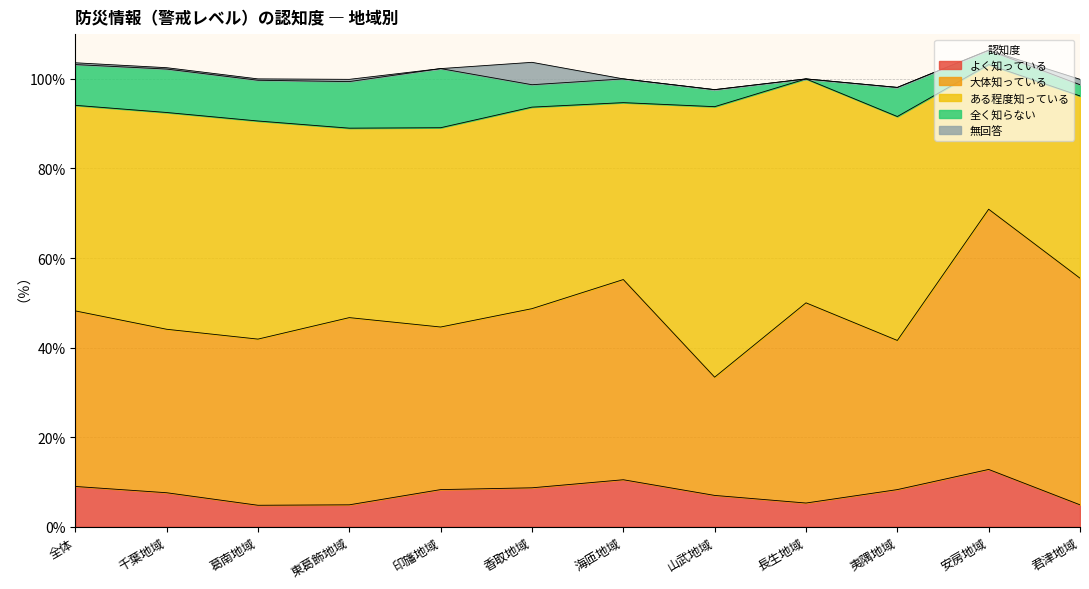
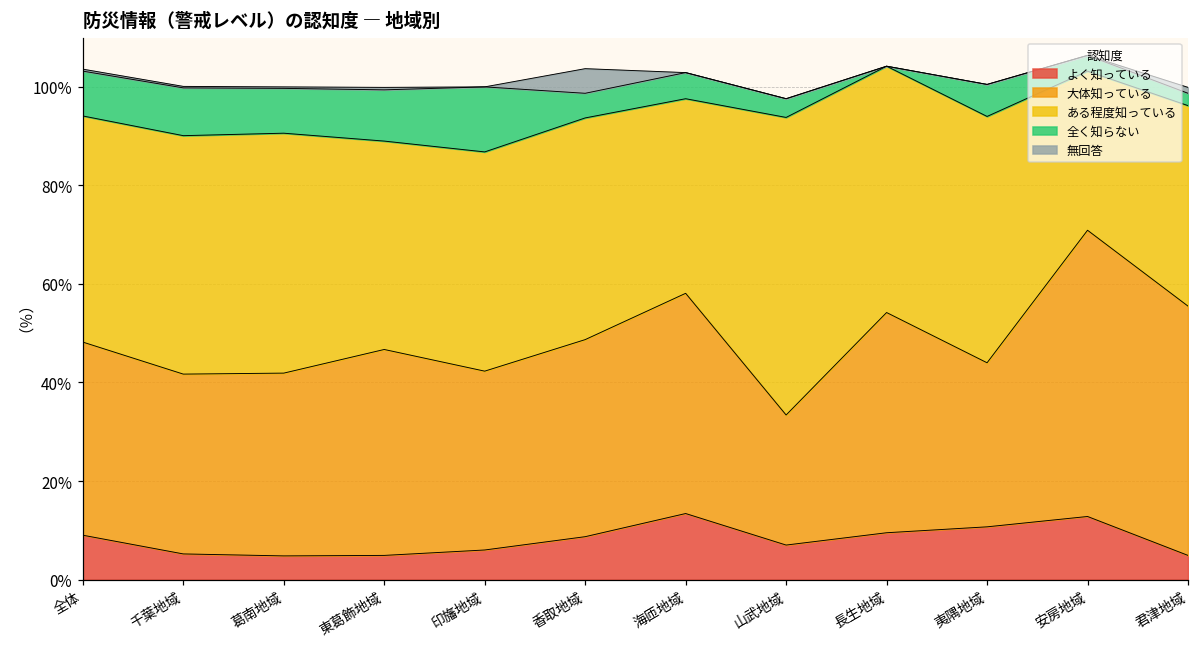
  {
    "よく知っている": {
      "全体": "9%",
-     "千葉地域": "8%",
+     "千葉地域": "5%",
      "葛南地域": "5%",
      "東葛飾地域": "5%",
-     "印旛地域": "8%",
+     "印旛地域": "6%",
      "香取地域": "9%",
-     "海匝地域": "11%",
+     "海匝地域": "13%",
      "山武地域": "7%",
-     "長生地域": "5%",
-     "夷隅地域": "8%",
+     "長生地域": "10%",
+     "夷隅地域": "11%",
      "安房地域": "13%",
      "君津地域": "5%"
    },
    "全く知らない": {
      "香取地域": "5%",
      "君津地域": "3%"
    },
    "無回答": {
      "香取地域": "5%",
      "君津地域": "1%"
    }
  }
